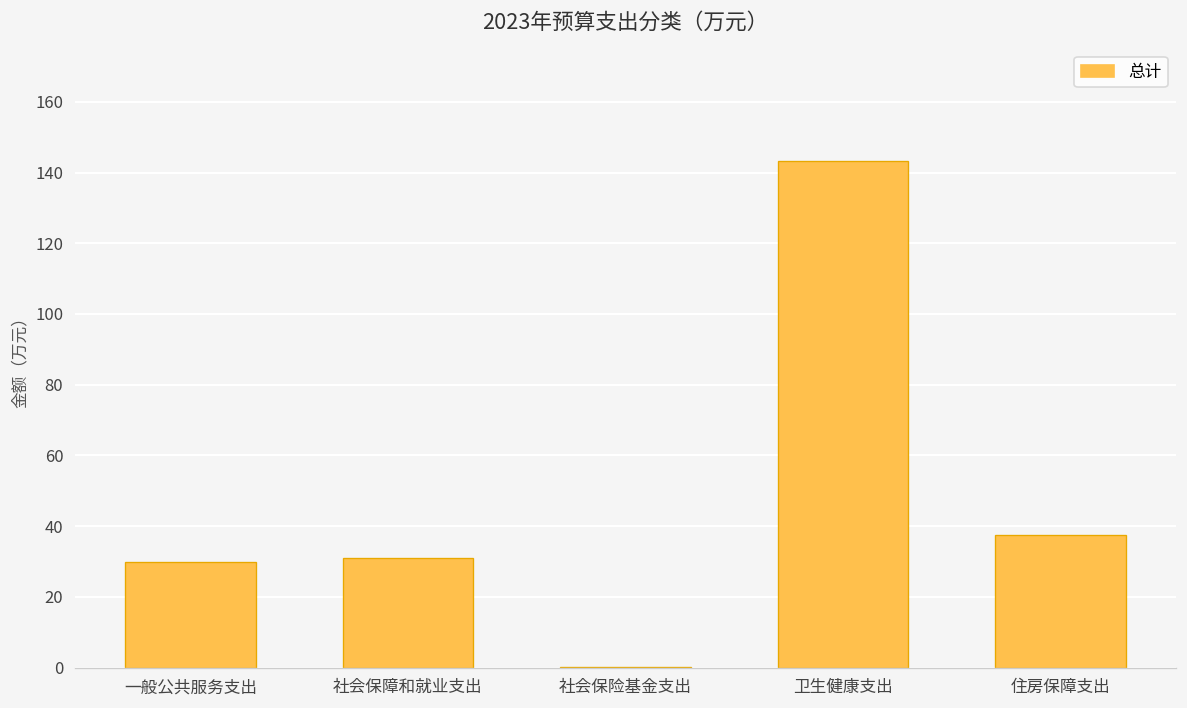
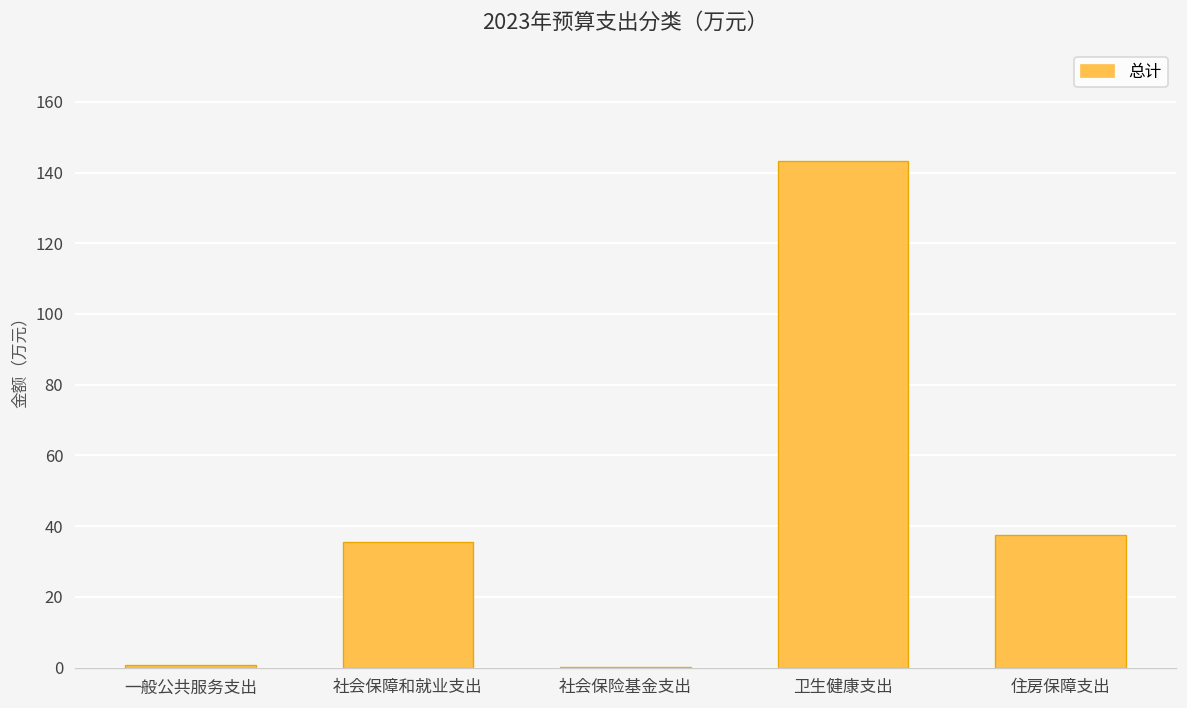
  {
-   "一般公共服务支出": 30,
-   "社会保障和就业支出": 31,
+   "一般公共服务支出": 1,
+   "社会保障和就业支出": 35,
    "卫生健康支出": 143,
    "住房保障支出": 37
  }
